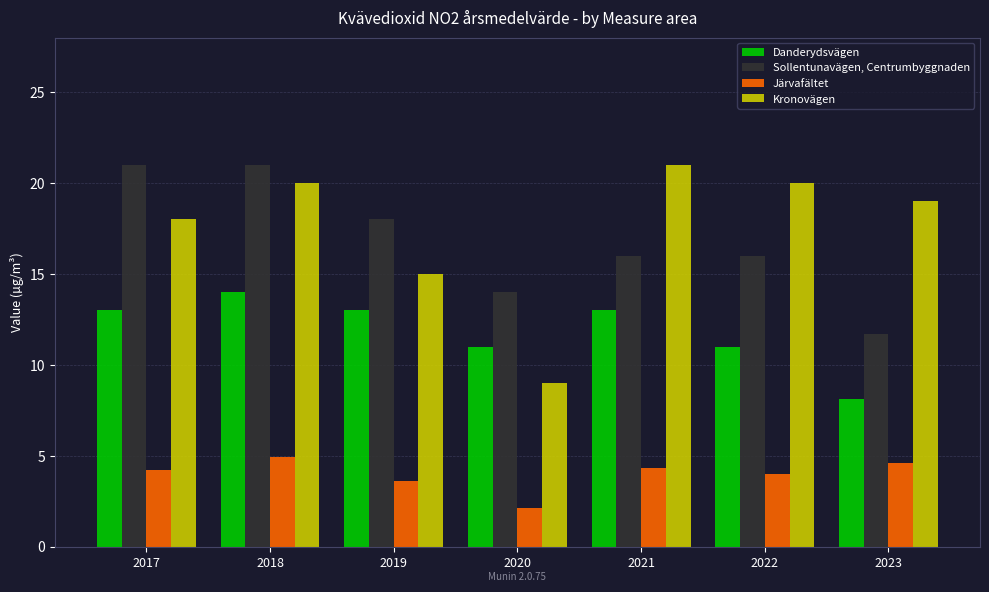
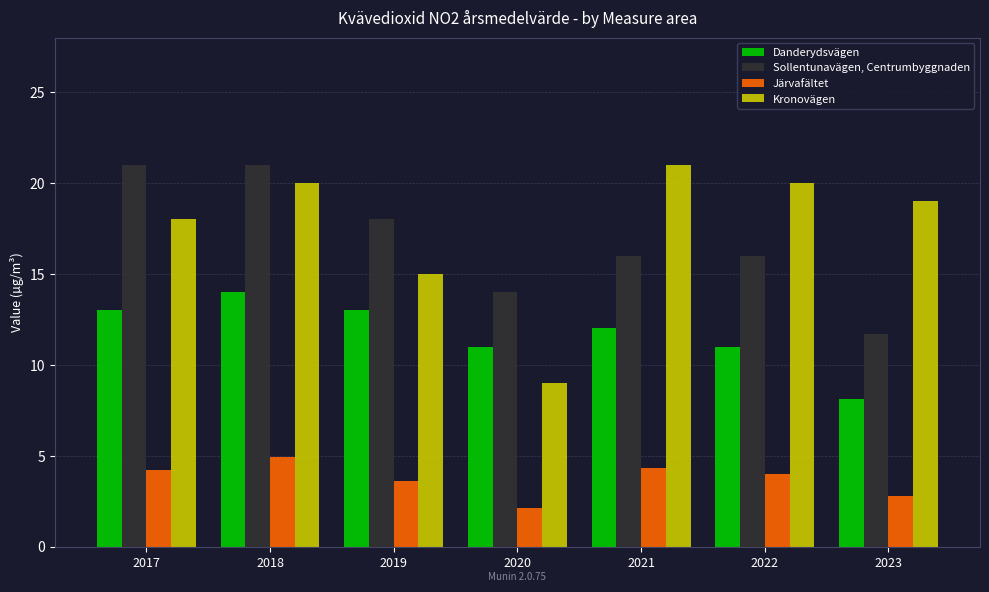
  {
    "Danderydsvägen": {
      "2017": 13,
      "2018": 14,
      "2019": 13,
      "2020": 11,
-     "2021": 13,
+     "2021": 12,
      "2022": 11,
      "2023": 8
    },
    "Sollentunavägen, Centrumbyggnaden": {
      "2017": 21.0,
      "2018": 21.0,
      "2019": 18.0,
      "2020": 14.0,
      "2021": 16.0,
      "2022": 16.0,
      "2023": 11.7
    },
    "Järvafältet": {
      "2017": 4.2,
      "2018": 4.9,
      "2019": 3.6,
      "2020": 2.1,
      "2021": 4.3,
      "2022": 4.0,
-     "2023": 4.6
+     "2023": 2.8
    },
    "Kronovägen": {
      "2017": 18.0,
      "2018": 20.0,
      "2019": 15.0,
      "2020": 9.0,
      "2021": 21.0,
      "2022": 20.0,
      "2023": 19.0
    }
  }
